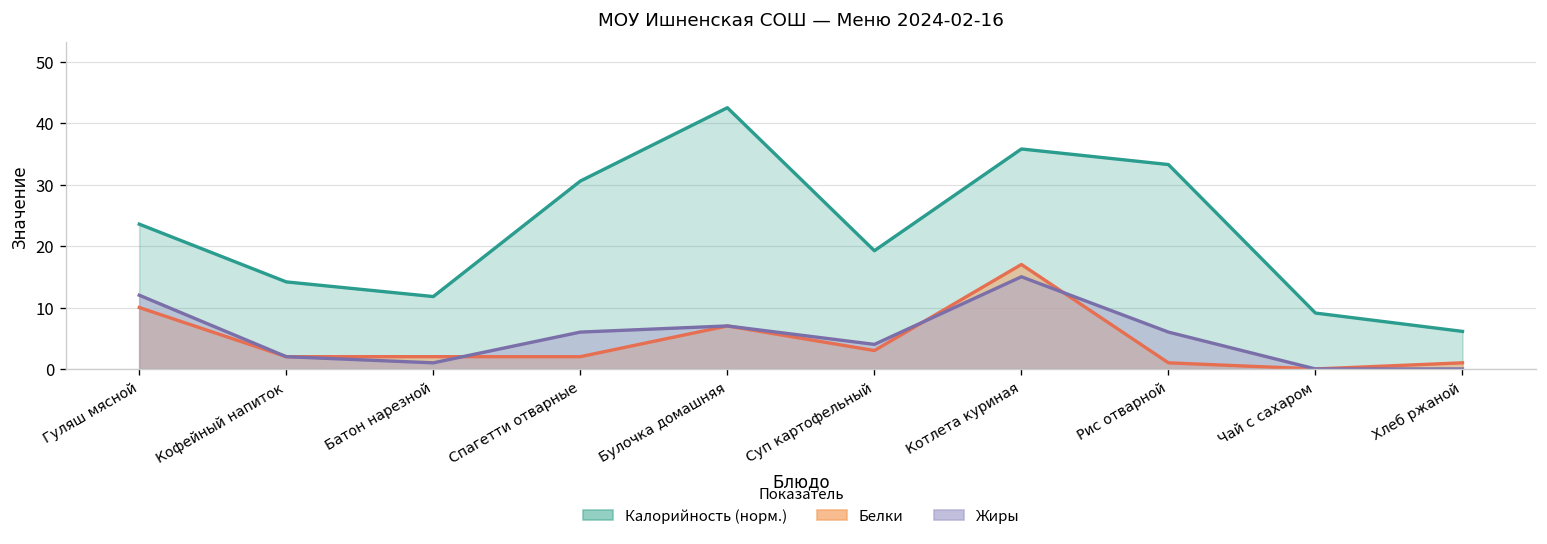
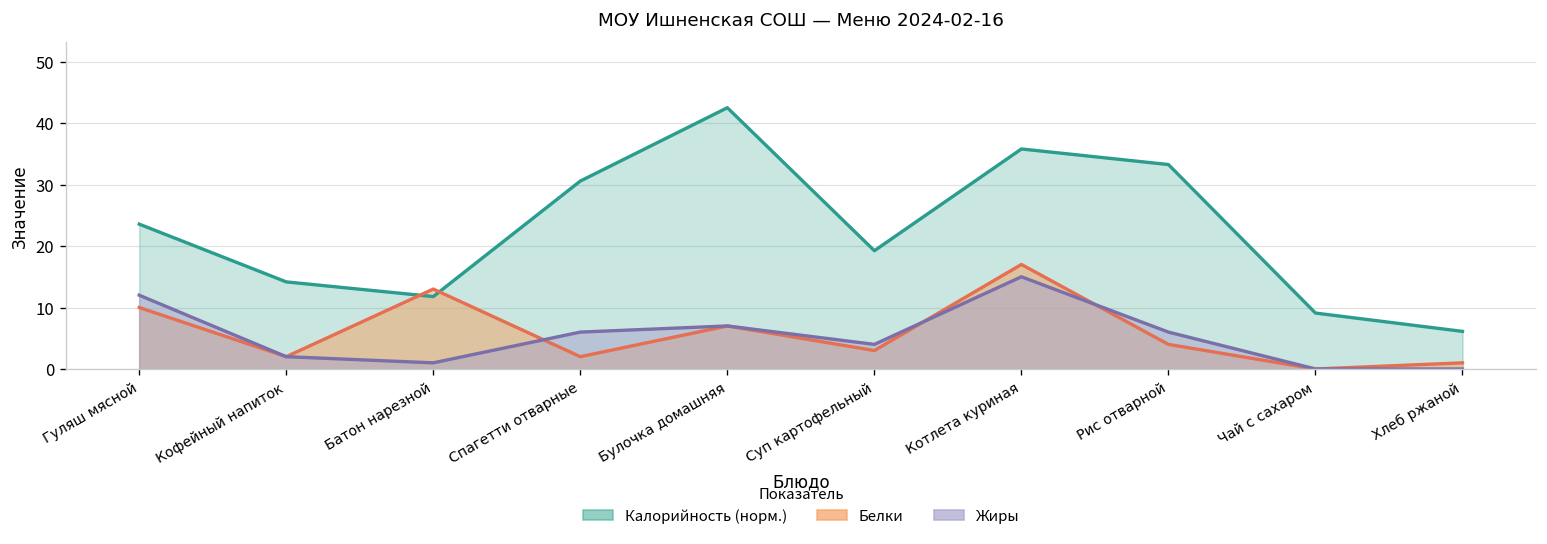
  {
    "Белки": {
      "Гуляш мясной": 10,
-     "Батон нарезной": 2,
+     "Батон нарезной": 13,
      "Спагетти отварные": 2,
      "Суп картофельный": 3,
      "Котлета куриная": 17,
-     "Рис отварной": 1,
+     "Рис отварной": 4,
      "Хлеб ржаной": 1
    }
  }
